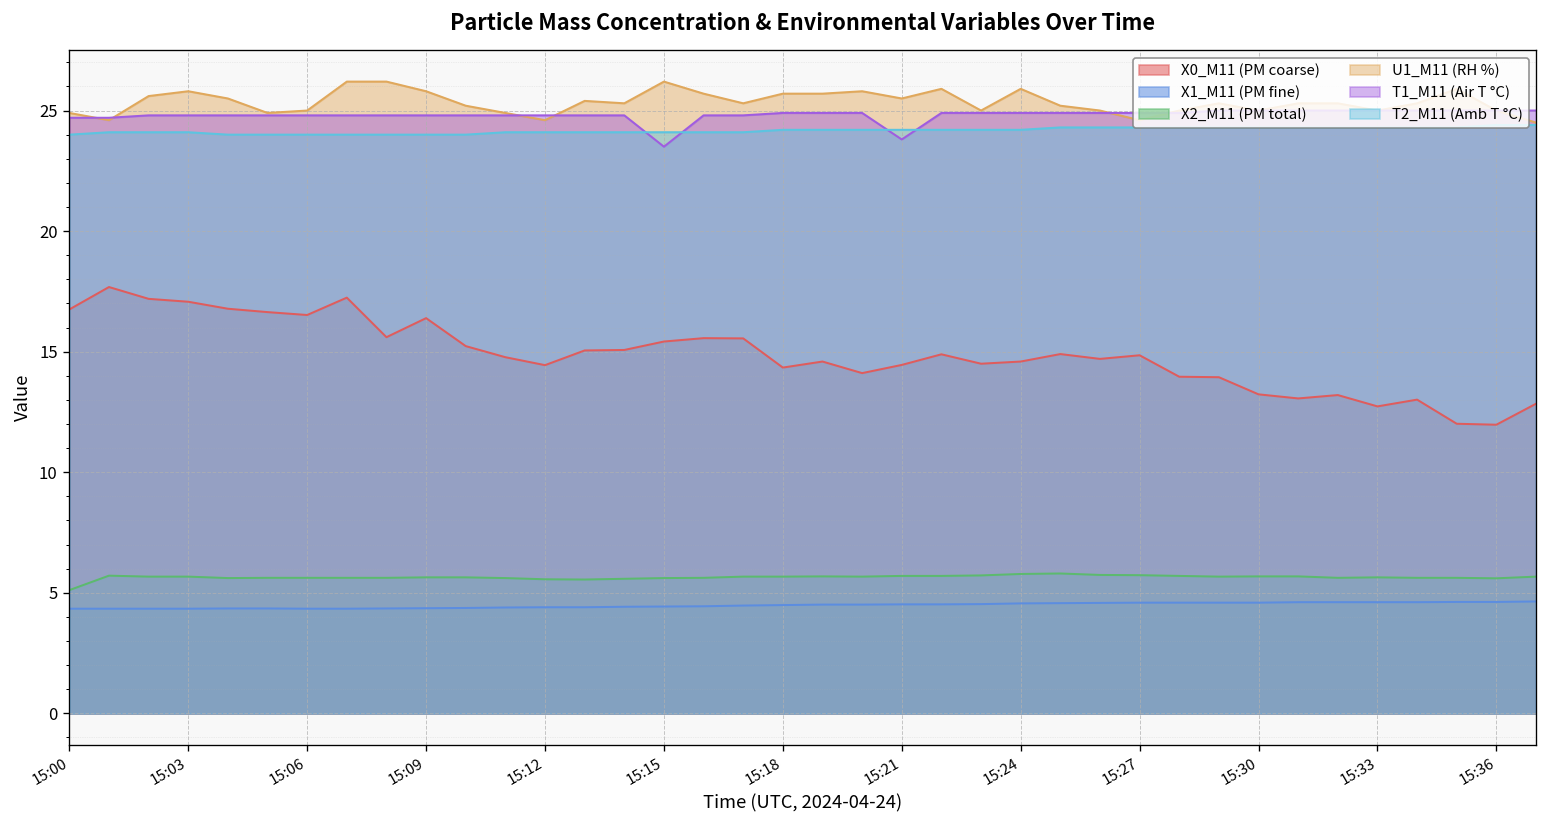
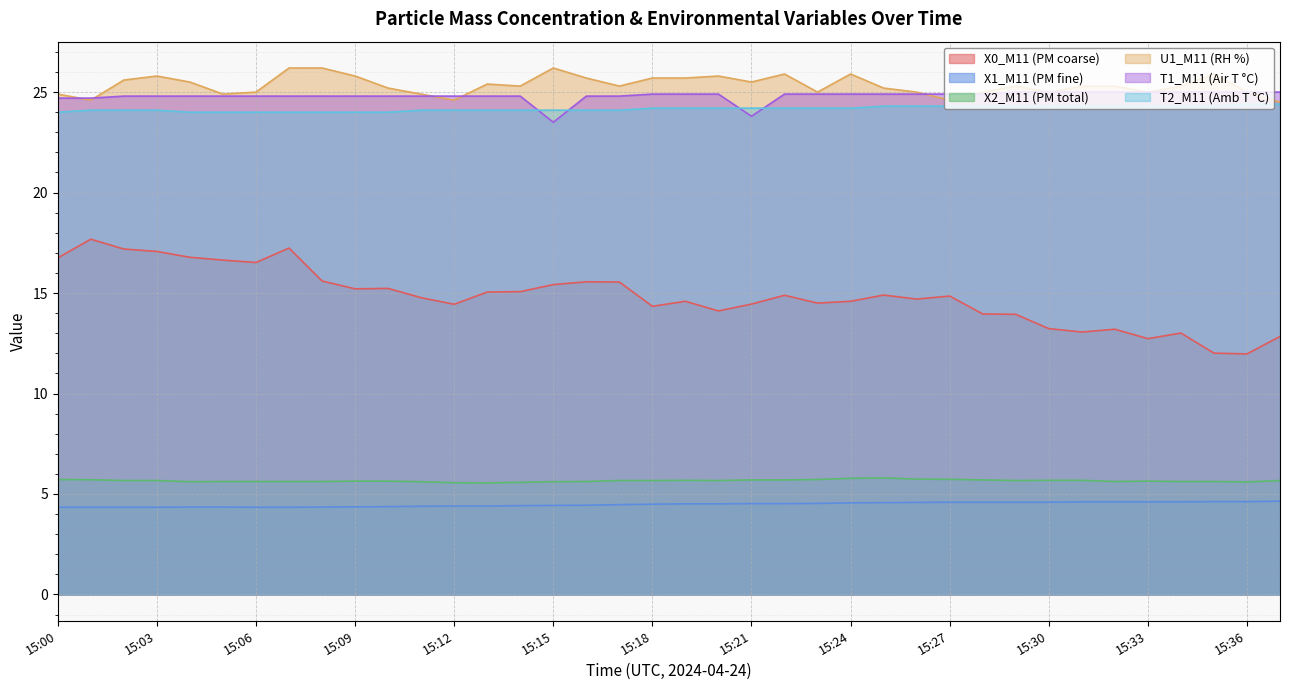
  {
    "X0_M11 (PM coarse)": {
      "15:00": 16.8,
      "15:03": 17.1,
      "15:06": 16.5,
-     "15:09": 16.4,
+     "15:09": 15.2,
      "15:12": 14.4,
      "15:15": 15.4,
      "15:18": 14.3,
      "15:21": 14.5,
      "15:24": 14.6,
      "15:27": 14.9,
      "15:30": 13.2,
      "15:33": 12.7,
      "15:36": 12.0
    },
    "X2_M11 (PM total)": {
-     "15:00": 5.1,
+     "15:00": 5.7,
      "15:03": 5.7,
      "15:06": 5.6,
      "15:09": 5.6,
      "15:12": 5.6,
      "15:15": 5.6,
      "15:18": 5.7,
      "15:21": 5.7,
      "15:24": 5.8,
      "15:27": 5.7,
      "15:30": 5.7,
      "15:33": 5.6,
      "15:36": 5.6
    },
    "U1_M11 (RH %)": {
      "15:00": 24.9,
      "15:03": 25.8,
      "15:06": 25.0,
      "15:09": 25.8,
      "15:12": 24.6,
      "15:15": 26.2,
      "15:18": 25.7,
      "15:21": 25.5,
      "15:24": 25.9
    },
    "T1_M11 (Air T °C)": {
      "15:00": 24.7,
      "15:03": 24.8,
      "15:06": 24.8,
      "15:09": 24.8,
      "15:12": 24.8,
      "15:15": 23.5,
      "15:18": 24.9,
      "15:21": 23.8,
      "15:24": 24.9
    }
  }
